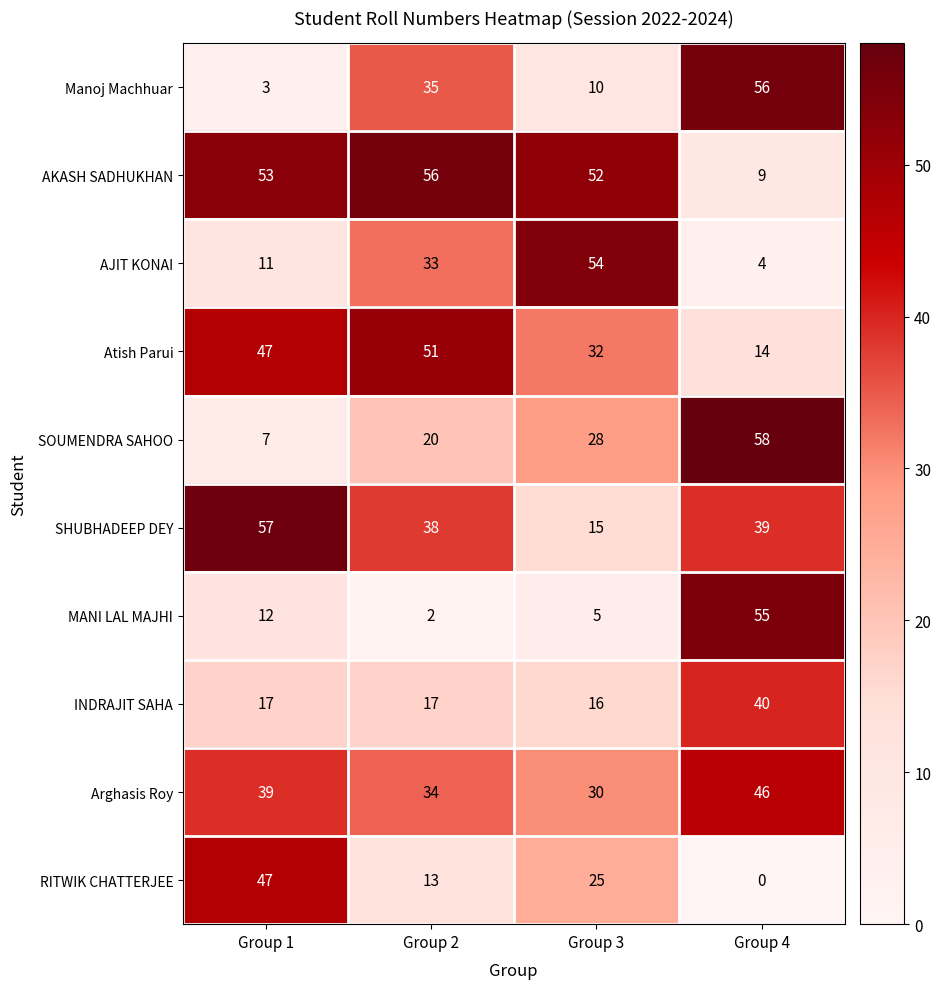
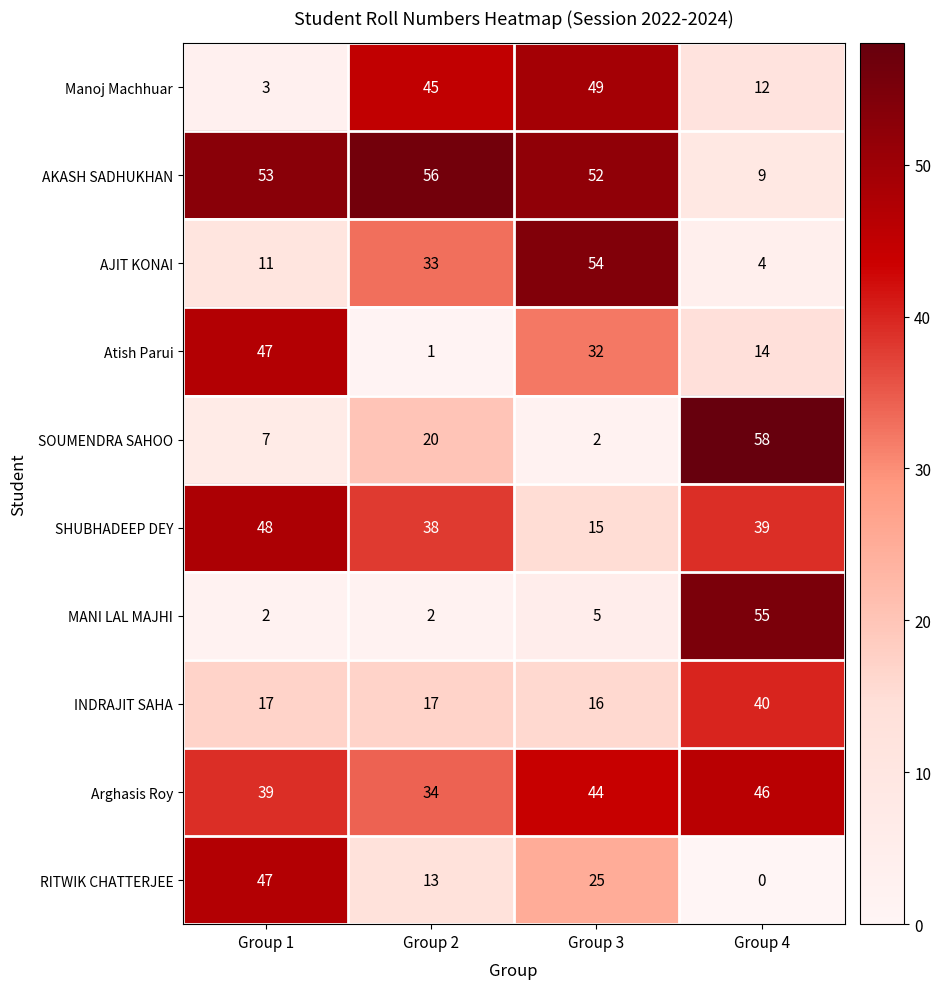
  {
    "Manoj Machhuar": {
      "Group 1": 3,
-     "Group 2": 35,
-     "Group 3": 10,
-     "Group 4": 56
+     "Group 2": 45,
+     "Group 3": 49,
+     "Group 4": 12
    },
    "AKASH SADHUKHAN": {
      "Group 1": 53,
      "Group 2": 56,
      "Group 3": 52,
      "Group 4": 9
    },
    "AJIT KONAI": {
      "Group 1": 11,
      "Group 2": 33,
      "Group 3": 54,
      "Group 4": 4
    },
    "Atish Parui": {
      "Group 1": 47,
-     "Group 2": 51,
+     "Group 2": 1,
      "Group 3": 32,
      "Group 4": 14
    },
    "SOUMENDRA SAHOO": {
      "Group 1": 7,
      "Group 2": 20,
-     "Group 3": 28,
+     "Group 3": 2,
      "Group 4": 58
    },
    "SHUBHADEEP DEY": {
-     "Group 1": 57,
+     "Group 1": 48,
      "Group 2": 38,
      "Group 3": 15,
      "Group 4": 39
    },
    "MANI LAL MAJHI": {
-     "Group 1": 12,
+     "Group 1": 2,
      "Group 2": 2,
      "Group 3": 5,
      "Group 4": 55
    },
    "INDRAJIT SAHA": {
      "Group 1": 17,
      "Group 2": 17,
      "Group 3": 16,
      "Group 4": 40
    },
    "Arghasis Roy": {
      "Group 1": 39,
      "Group 2": 34,
-     "Group 3": 30,
+     "Group 3": 44,
      "Group 4": 46
    },
    "RITWIK CHATTERJEE": {
      "Group 1": 47,
      "Group 2": 13,
      "Group 3": 25,
      "Group 4": 0
    }
  }
